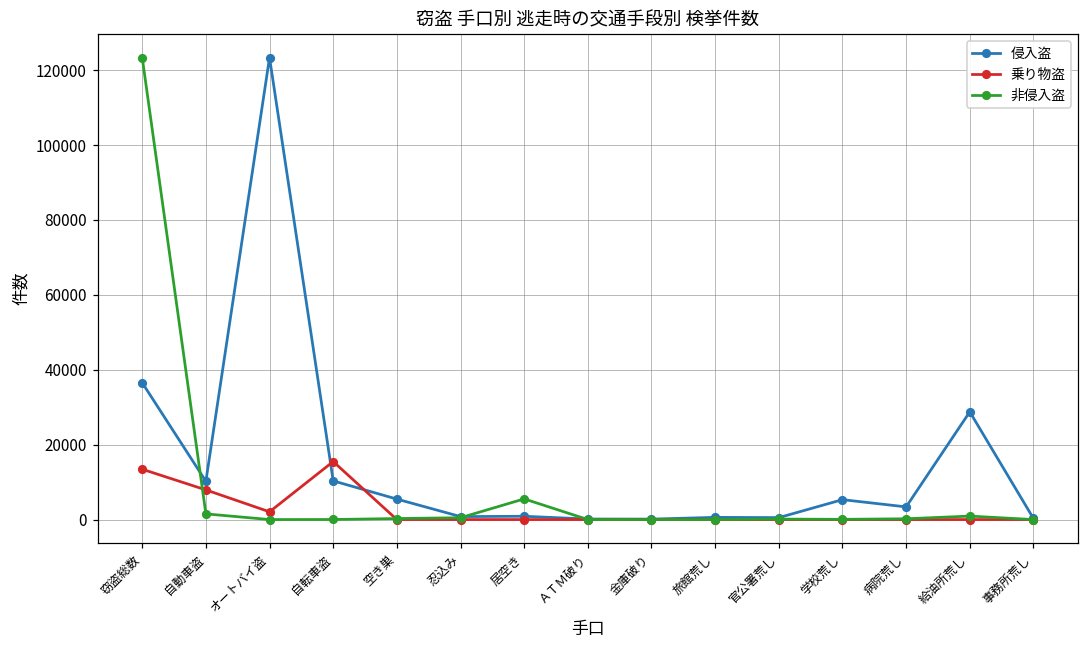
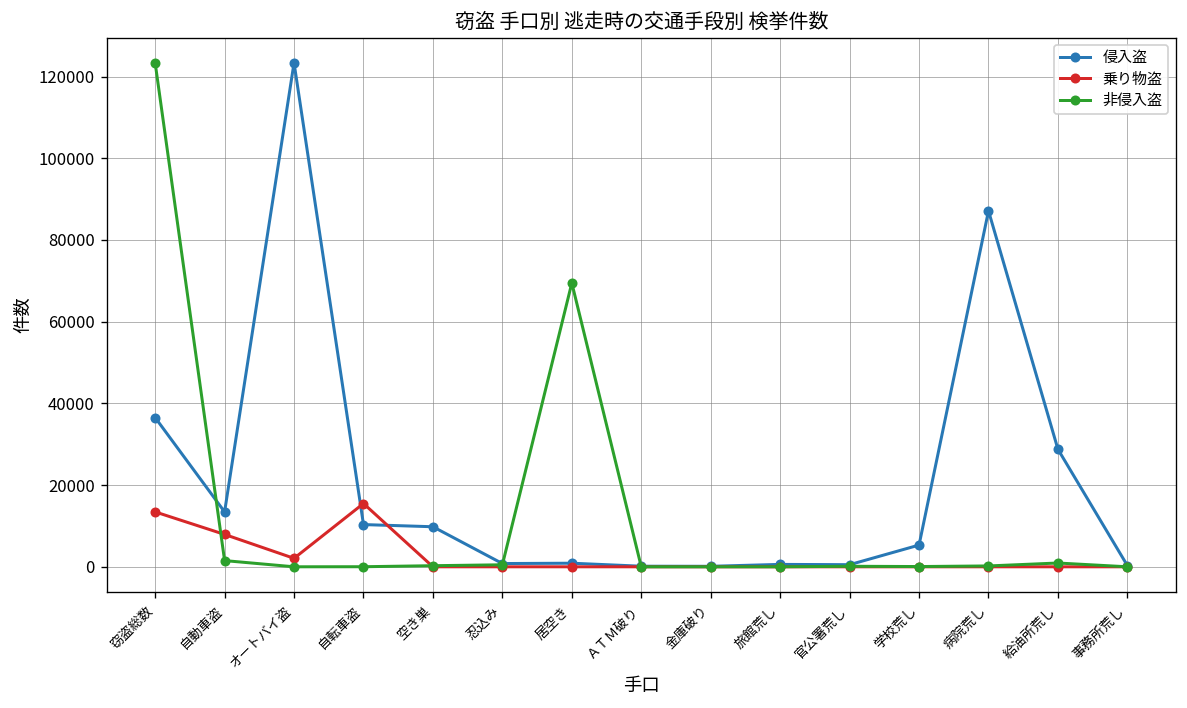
  {
    "侵入盗": {
      "窃盗総数": 37000,
-     "自動車盗": 10000,
+     "自動車盗": 13000,
      "オートバイ盗": 123000,
      "自転車盗": 10000,
-     "空き巣": 5000,
+     "空き巣": 10000,
      "居空き": 1000,
      "学校荒し": 5000,
-     "病院荒し": 3000,
+     "病院荒し": 87000,
      "給油所荒し": 29000
    },
    "乗り物盗": {
      "窃盗総数": 13000,
      "自動車盗": 8000,
      "オートバイ盗": 2000,
      "自転車盗": 15000,
      "居空き": 0,
      "給油所荒し": 0
    },
    "非侵入盗": {
      "窃盗総数": 123000,
      "自動車盗": 2000,
      "オートバイ盗": 0,
      "自転車盗": 0,
-     "居空き": 6000,
+     "居空き": 69000,
      "給油所荒し": 1000
    }
  }
